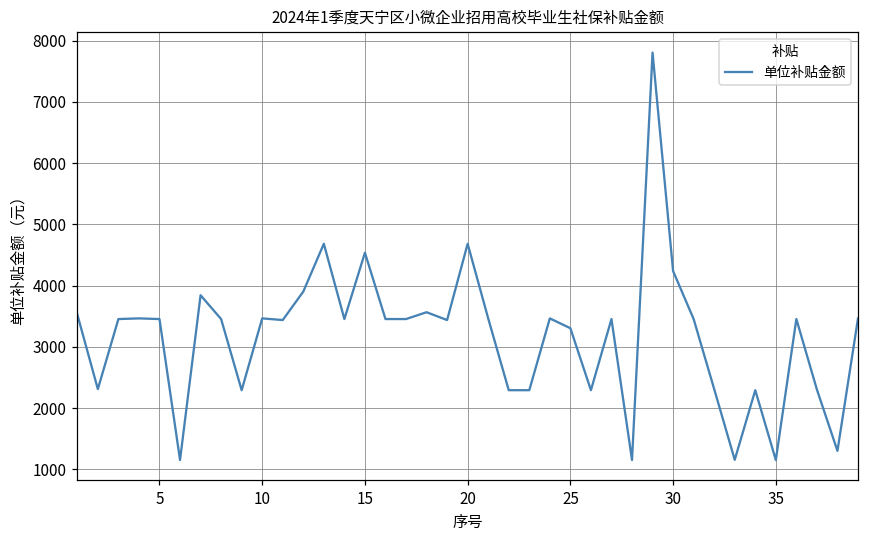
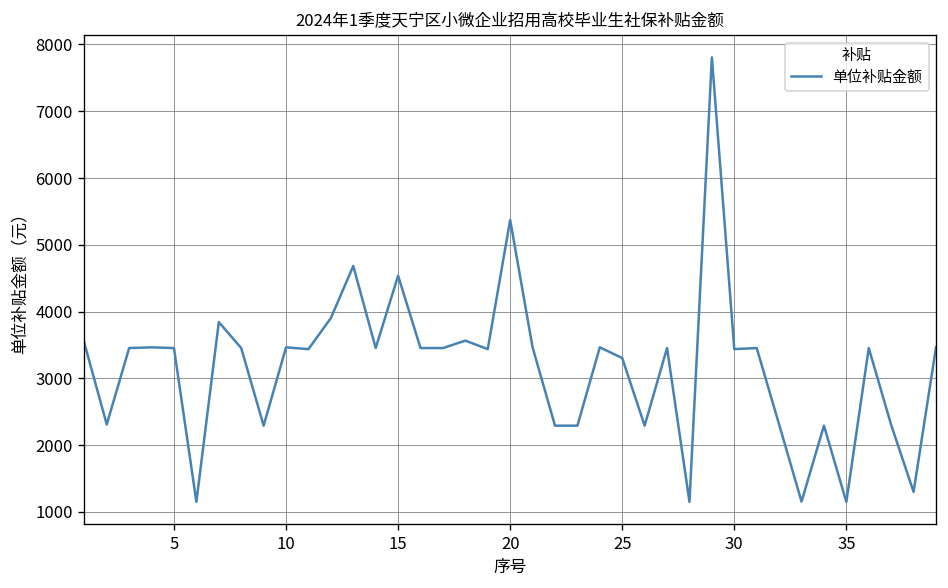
  {
    "5": 3500,
    "10": 3500,
    "15": 4500,
-   "20": 4700,
+   "20": 5400,
    "25": 3300,
-   "30": 4200,
+   "30": 3400,
    "35": 1200
  }
